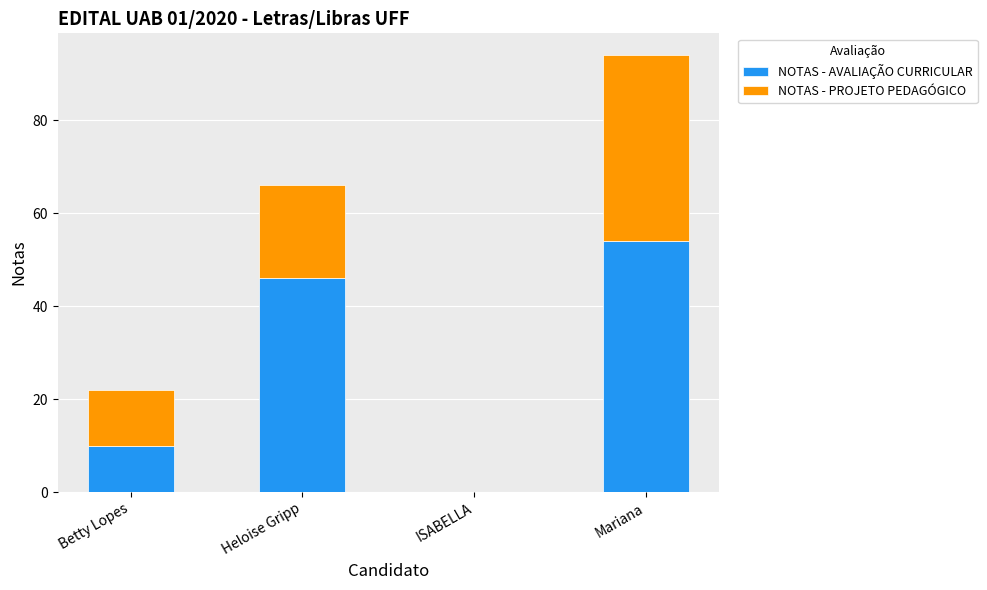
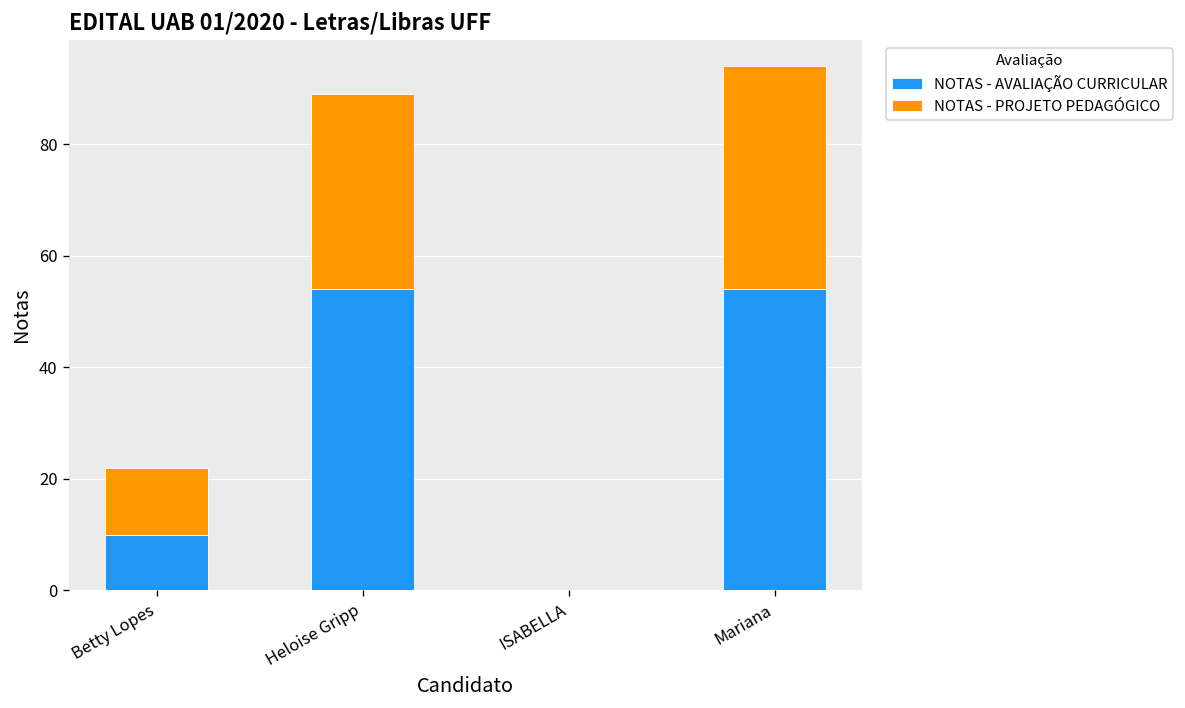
  {
    "NOTAS - AVALIAÇÃO CURRICULAR": {
      "Betty Lopes": 10,
-     "Heloise Gripp": 46,
+     "Heloise Gripp": 54,
      "ISABELLA": 0,
      "Mariana": 54
    },
    "NOTAS - PROJETO PEDAGÓGICO": {
      "Betty Lopes": 12,
-     "Heloise Gripp": 20,
+     "Heloise Gripp": 35,
      "ISABELLA": 0,
      "Mariana": 40
    }
  }
